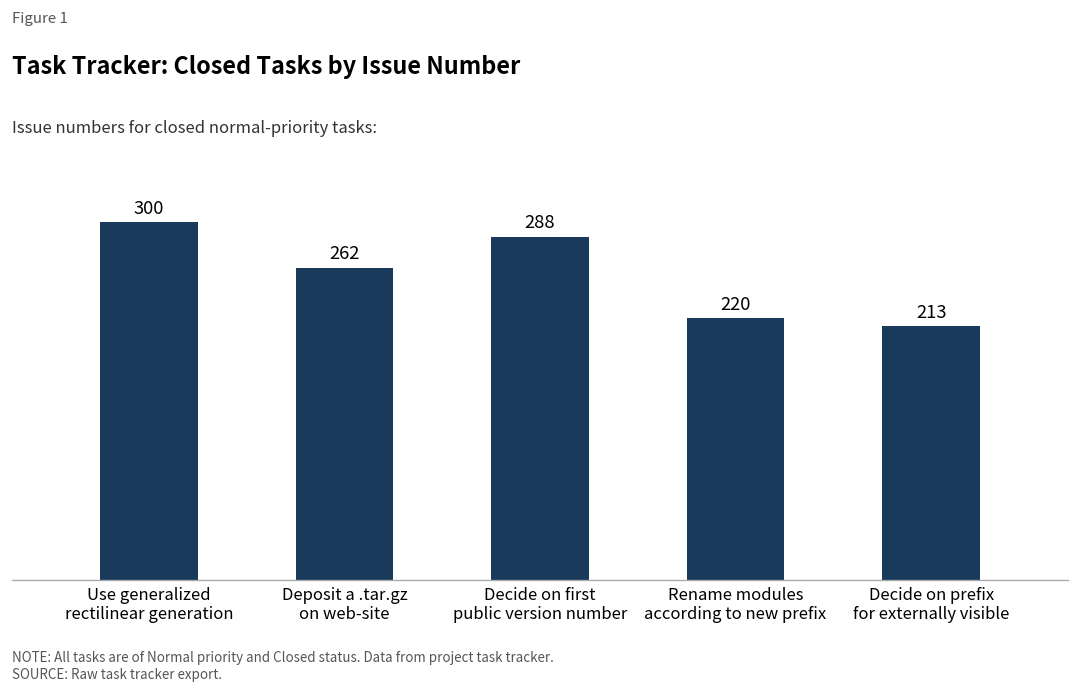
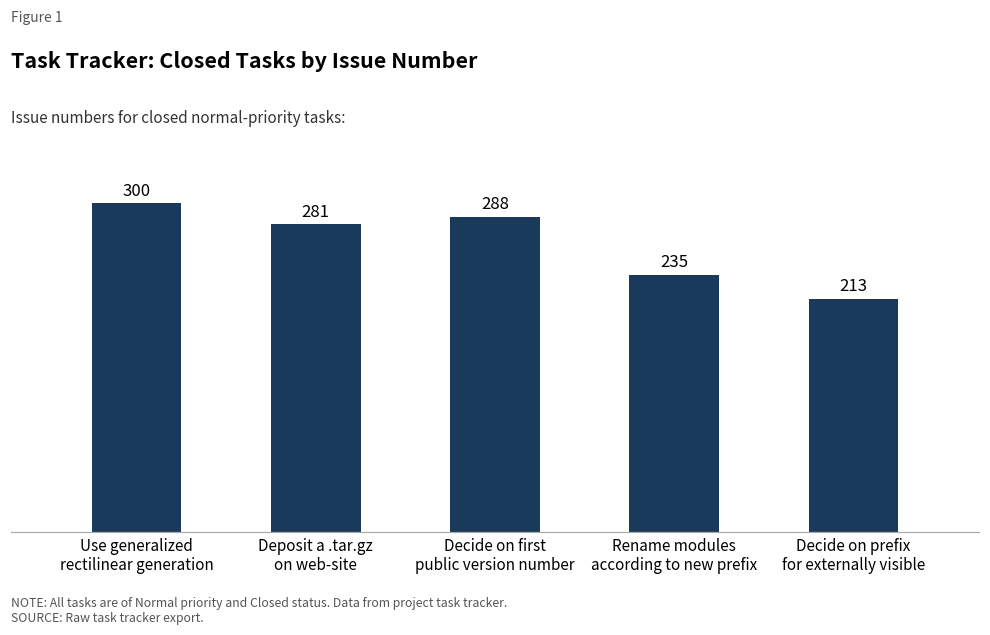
  {
    "Use generalized rectilinear generation": 300,
-   "Deposit a .tar.gz on web-site": 262,
+   "Deposit a .tar.gz on web-site": 281,
    "Decide on first public version number": 288,
-   "Rename modules according to new prefix": 220,
+   "Rename modules according to new prefix": 235,
    "Decide on prefix for externally visible": 213
  }
